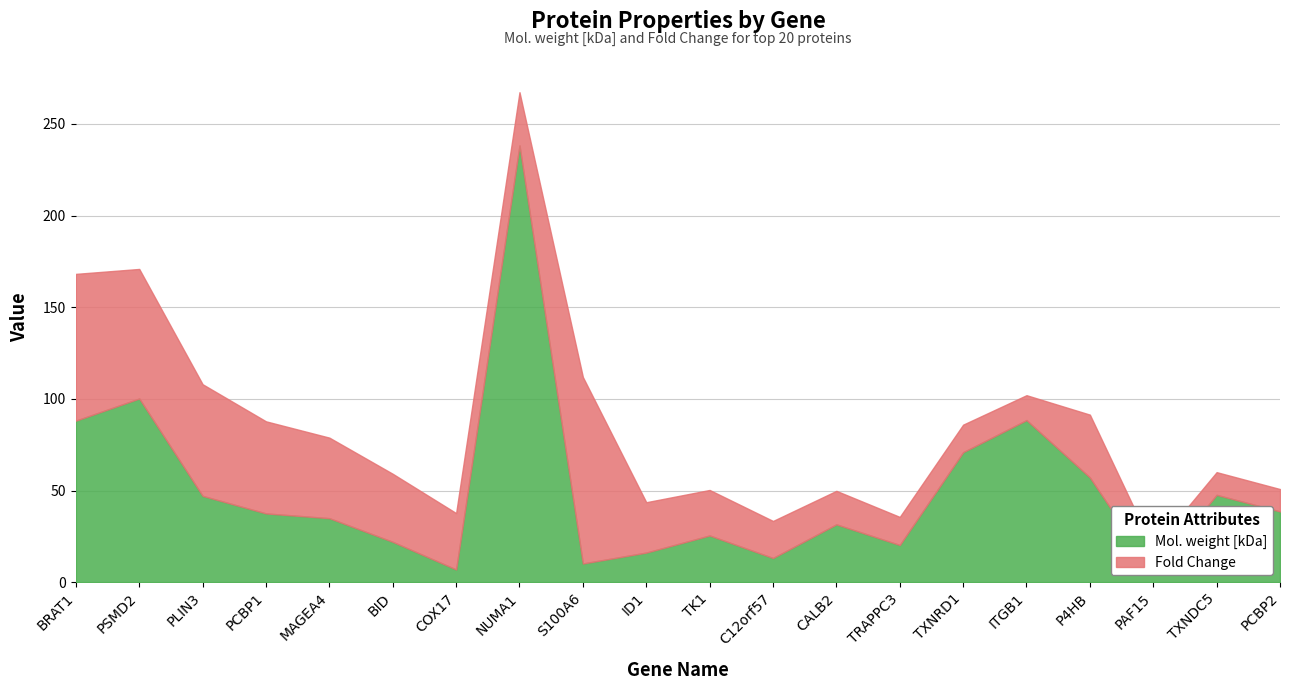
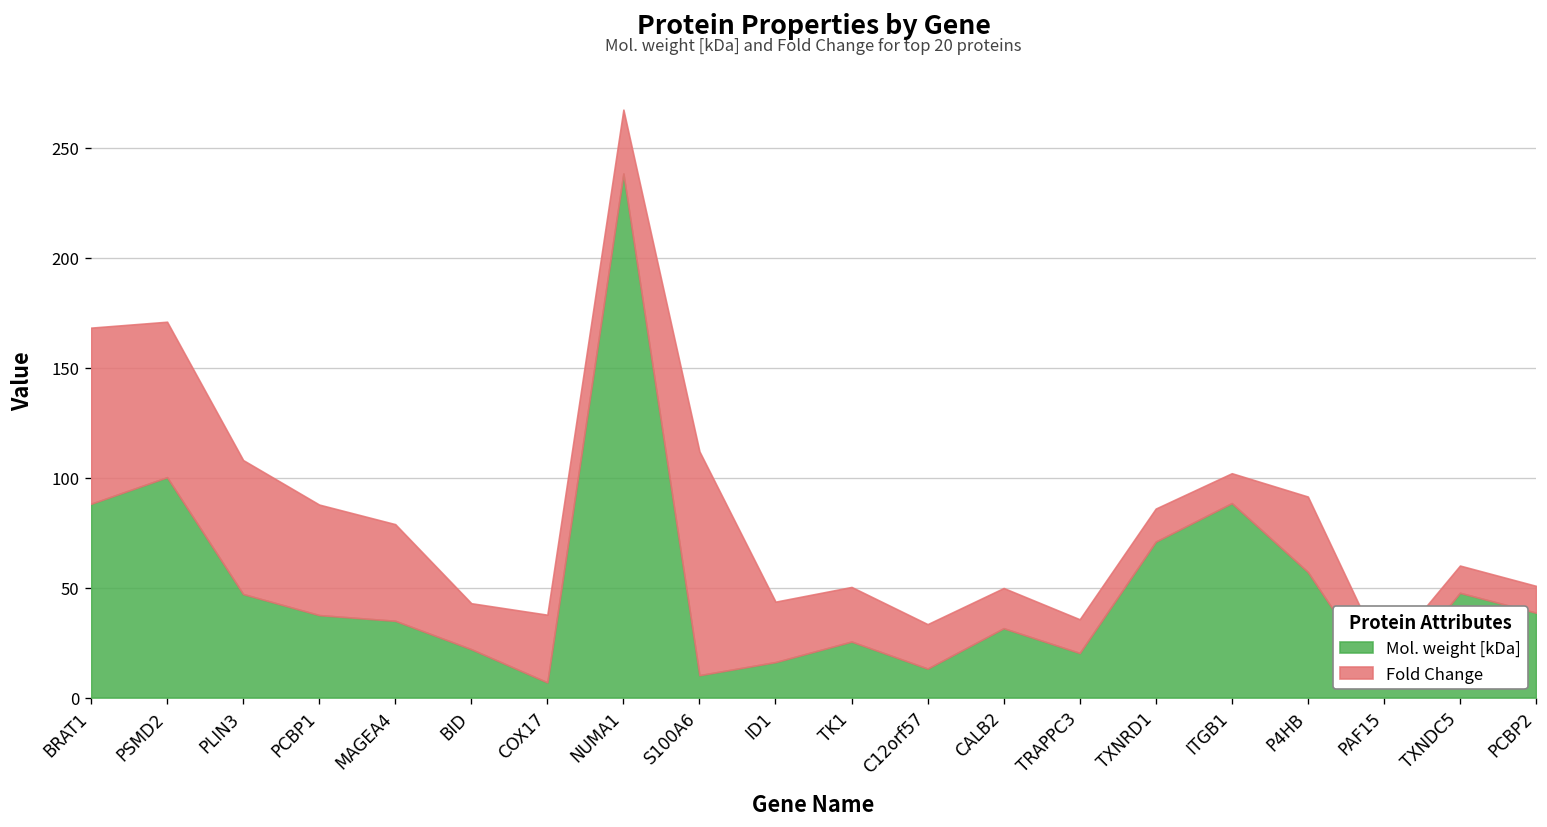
  {
    "Mol. weight [kDa]": {
      "BRAT1": 88,
      "PSMD2": 100,
      "PLIN3": 47,
      "PCBP1": 37,
      "MAGEA4": 35,
      "BID": 22,
      "COX17": 7,
      "NUMA1": 238,
      "S100A6": 10,
      "ID1": 16,
      "TK1": 25,
      "C12orf57": 13,
      "CALB2": 32,
      "TRAPPC3": 20,
      "TXNRD1": 71,
      "ITGB1": 88,
      "P4HB": 57,
      "TXNDC5": 48,
      "PCBP2": 39
    },
    "Fold Change": {
      "BRAT1": 80,
      "PSMD2": 71,
      "PLIN3": 61,
      "PCBP1": 50,
      "MAGEA4": 44,
-     "BID": 37,
+     "BID": 21,
      "COX17": 31,
      "NUMA1": 29,
      "S100A6": 102,
      "ID1": 27,
      "TK1": 25,
      "C12orf57": 20,
      "CALB2": 18,
      "TRAPPC3": 15,
      "TXNRD1": 15,
      "ITGB1": 14,
      "P4HB": 34,
      "TXNDC5": 12,
      "PCBP2": 12
    }
  }
